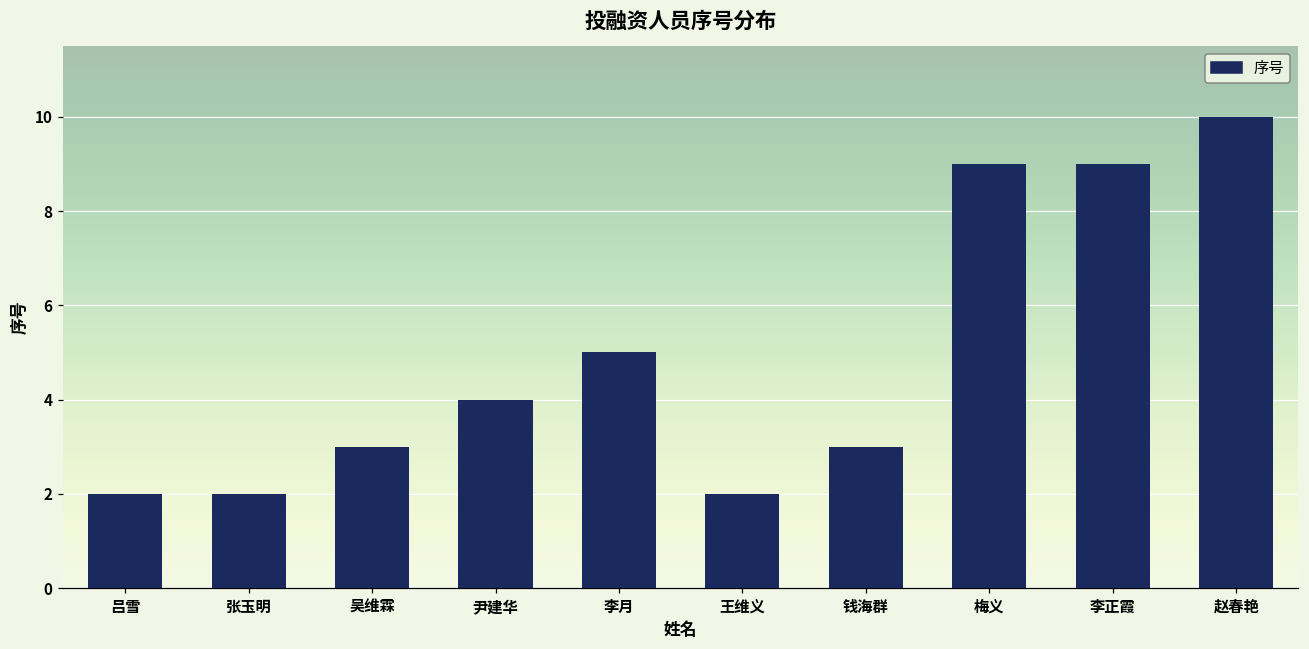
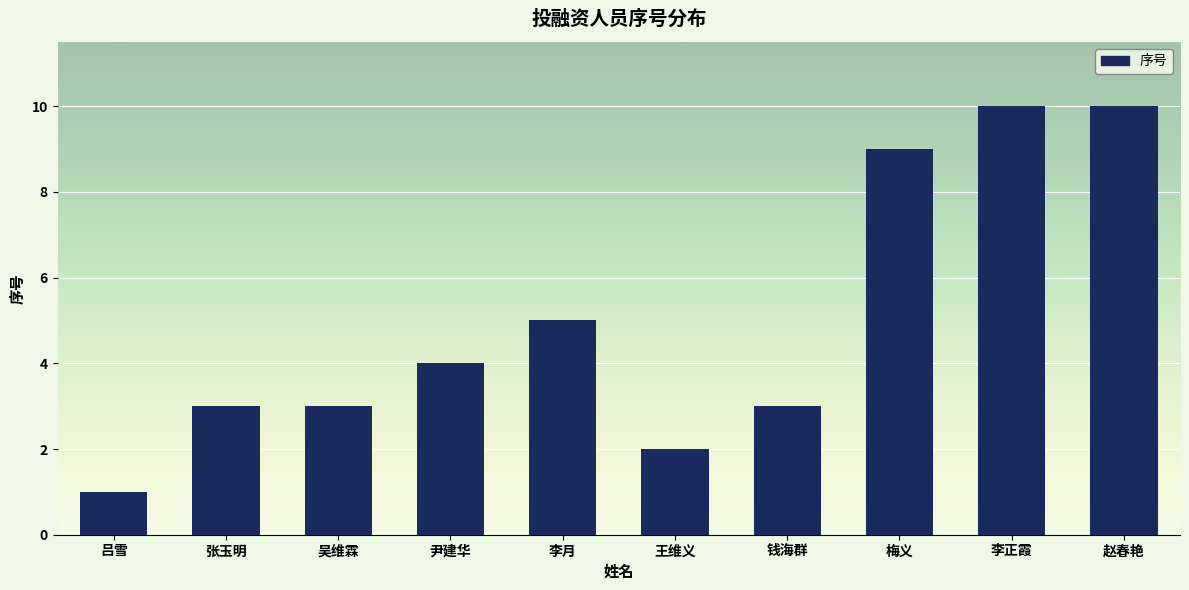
  {
-   "吕雪": 2,
-   "张玉明": 2,
+   "吕雪": 1,
+   "张玉明": 3,
    "吴维霖": 3,
    "尹建华": 4,
    "李月": 5,
    "王维义": 2,
    "钱海群": 3,
    "梅义": 9,
-   "李正霞": 9,
+   "李正霞": 10,
    "赵春艳": 10
  }
